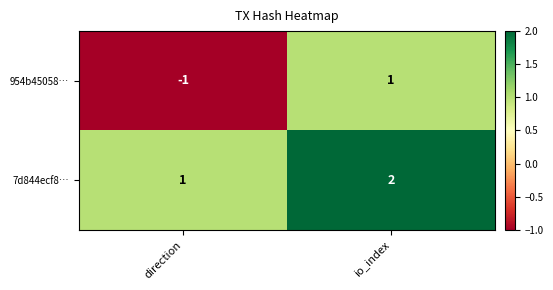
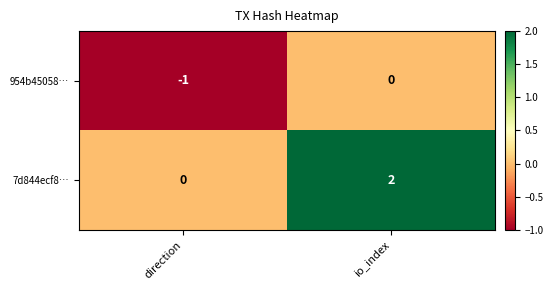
  {
    "954b45058…": {
      "direction": -1,
-     "io_index": 1
+     "io_index": 0
    },
    "7d844ecf8…": {
-     "direction": 1,
+     "direction": 0,
      "io_index": 2
    }
  }
